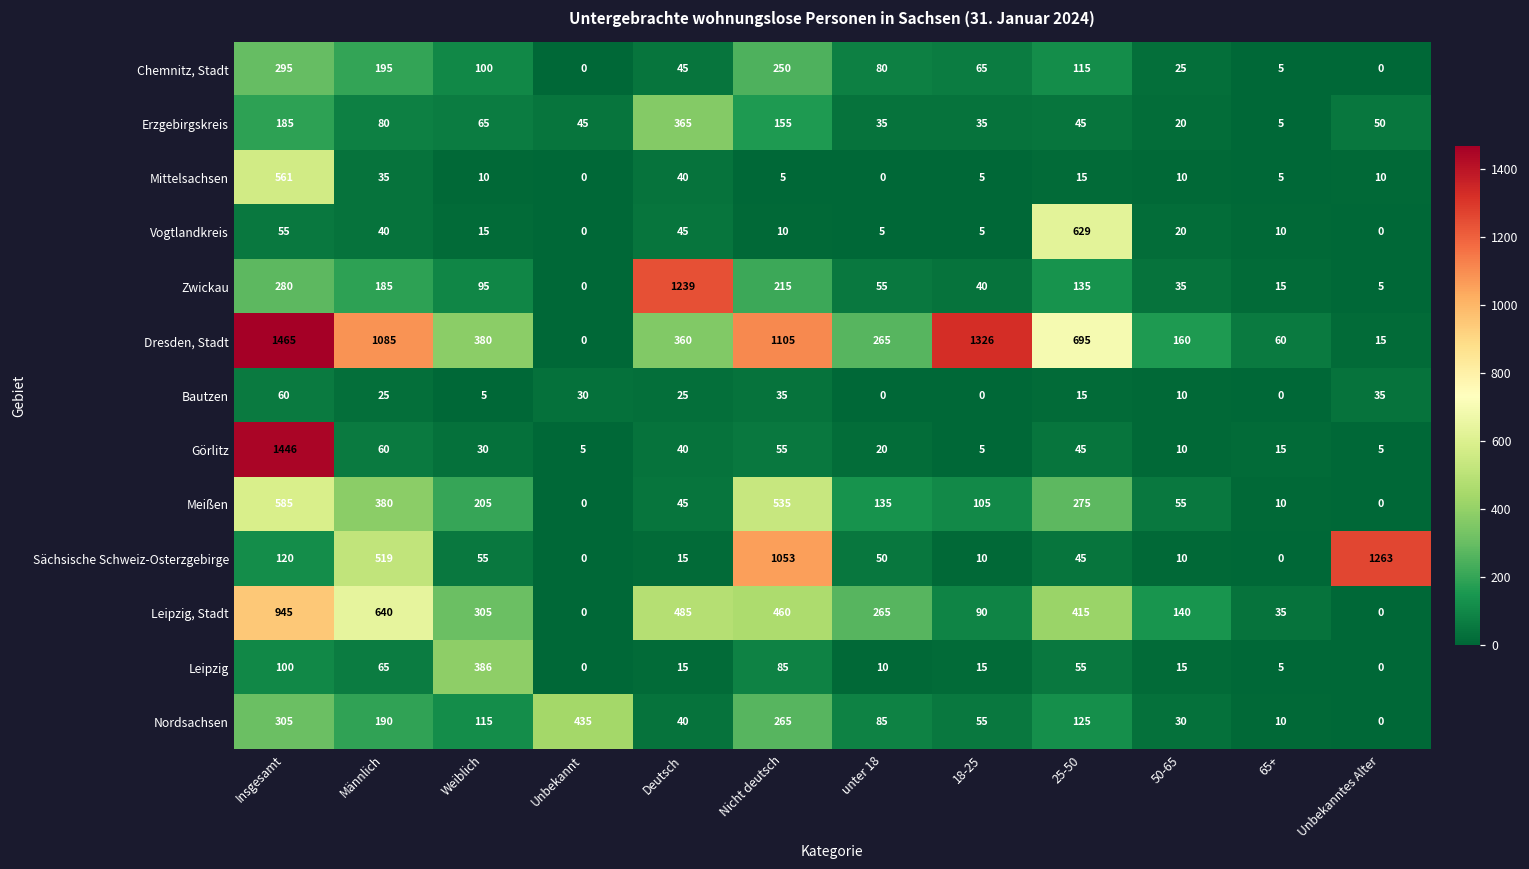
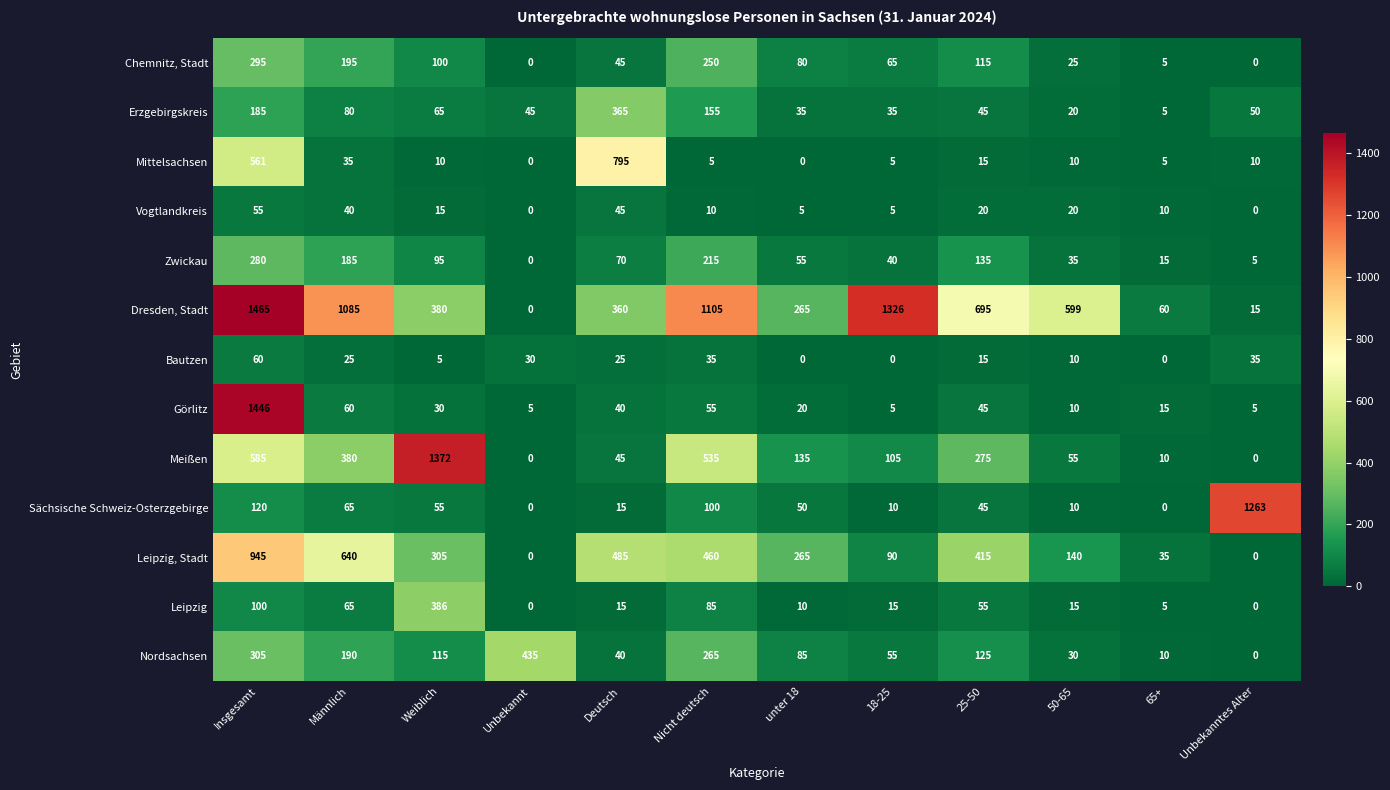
  {
    "Chemnitz, Stadt": {
      "Insgesamt": 295,
      "Männlich": 195,
      "Weiblich": 100,
      "Unbekannt": 0,
      "Deutsch": 45,
      "Nicht deutsch": 250,
      "unter 18": 80,
      "18-25": 65,
      "25-50": 115,
      "50-65": 25,
      "65+": 5,
      "Unbekanntes Alter": 0
    },
    "Erzgebirgskreis": {
      "Insgesamt": 185,
      "Männlich": 80,
      "Weiblich": 65,
      "Unbekannt": 45,
      "Deutsch": 365,
      "Nicht deutsch": 155,
      "unter 18": 35,
      "18-25": 35,
      "25-50": 45,
      "50-65": 20,
      "65+": 5,
      "Unbekanntes Alter": 50
    },
    "Mittelsachsen": {
      "Insgesamt": 561,
      "Männlich": 35,
      "Weiblich": 10,
      "Unbekannt": 0,
-     "Deutsch": 40,
+     "Deutsch": 795,
      "Nicht deutsch": 5,
      "unter 18": 0,
      "18-25": 5,
      "25-50": 15,
      "50-65": 10,
      "65+": 5,
      "Unbekanntes Alter": 10
    },
    "Vogtlandkreis": {
      "Insgesamt": 55,
      "Männlich": 40,
      "Weiblich": 15,
      "Unbekannt": 0,
      "Deutsch": 45,
      "Nicht deutsch": 10,
      "unter 18": 5,
      "18-25": 5,
-     "25-50": 629,
+     "25-50": 20,
      "50-65": 20,
      "65+": 10,
      "Unbekanntes Alter": 0
    },
    "Zwickau": {
      "Insgesamt": 280,
      "Männlich": 185,
      "Weiblich": 95,
      "Unbekannt": 0,
-     "Deutsch": 1239,
+     "Deutsch": 70,
      "Nicht deutsch": 215,
      "unter 18": 55,
      "18-25": 40,
      "25-50": 135,
      "50-65": 35,
      "65+": 15,
      "Unbekanntes Alter": 5
    },
    "Dresden, Stadt": {
      "Insgesamt": 1465,
      "Männlich": 1085,
      "Weiblich": 380,
      "Unbekannt": 0,
      "Deutsch": 360,
      "Nicht deutsch": 1105,
      "unter 18": 265,
      "18-25": 1326,
      "25-50": 695,
-     "50-65": 160,
+     "50-65": 599,
      "65+": 60,
      "Unbekanntes Alter": 15
    },
    "Bautzen": {
      "Insgesamt": 60,
      "Männlich": 25,
      "Weiblich": 5,
      "Unbekannt": 30,
      "Deutsch": 25,
      "Nicht deutsch": 35,
      "unter 18": 0,
      "18-25": 0,
      "25-50": 15,
      "50-65": 10,
      "65+": 0,
      "Unbekanntes Alter": 35
    },
    "Görlitz": {
      "Insgesamt": 1446,
      "Männlich": 60,
      "Weiblich": 30,
      "Unbekannt": 5,
      "Deutsch": 40,
      "Nicht deutsch": 55,
      "unter 18": 20,
      "18-25": 5,
      "25-50": 45,
      "50-65": 10,
      "65+": 15,
      "Unbekanntes Alter": 5
    },
    "Meißen": {
      "Insgesamt": 585,
      "Männlich": 380,
-     "Weiblich": 205,
+     "Weiblich": 1372,
      "Unbekannt": 0,
      "Deutsch": 45,
      "Nicht deutsch": 535,
      "unter 18": 135,
      "18-25": 105,
      "25-50": 275,
      "50-65": 55,
      "65+": 10,
      "Unbekanntes Alter": 0
    },
    "Sächsische Schweiz-Osterzgebirge": {
      "Insgesamt": 120,
-     "Männlich": 519,
+     "Männlich": 65,
      "Weiblich": 55,
      "Unbekannt": 0,
      "Deutsch": 15,
-     "Nicht deutsch": 1053,
+     "Nicht deutsch": 100,
      "unter 18": 50,
      "18-25": 10,
      "25-50": 45,
      "50-65": 10,
      "65+": 0,
      "Unbekanntes Alter": 1263
    },
    "Leipzig, Stadt": {
      "Insgesamt": 945,
      "Männlich": 640,
      "Weiblich": 305,
      "Unbekannt": 0,
      "Deutsch": 485,
      "Nicht deutsch": 460,
      "unter 18": 265,
      "18-25": 90,
      "25-50": 415,
      "50-65": 140,
      "65+": 35,
      "Unbekanntes Alter": 0
    },
    "Leipzig": {
      "Insgesamt": 100,
      "Männlich": 65,
      "Weiblich": 386,
      "Unbekannt": 0,
      "Deutsch": 15,
      "Nicht deutsch": 85,
      "unter 18": 10,
      "18-25": 15,
      "25-50": 55,
      "50-65": 15,
      "65+": 5,
      "Unbekanntes Alter": 0
    },
    "Nordsachsen": {
      "Insgesamt": 305,
      "Männlich": 190,
      "Weiblich": 115,
      "Unbekannt": 435,
      "Deutsch": 40,
      "Nicht deutsch": 265,
      "unter 18": 85,
      "18-25": 55,
      "25-50": 125,
      "50-65": 30,
      "65+": 10,
      "Unbekanntes Alter": 0
    }
  }
